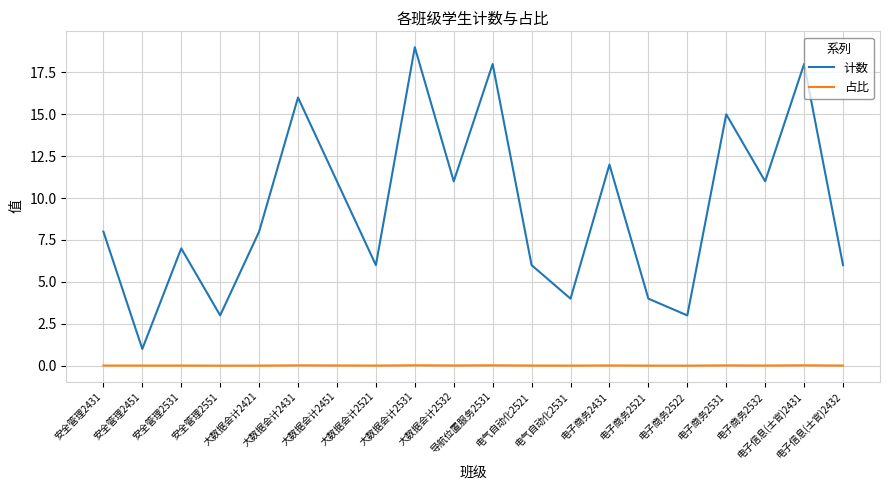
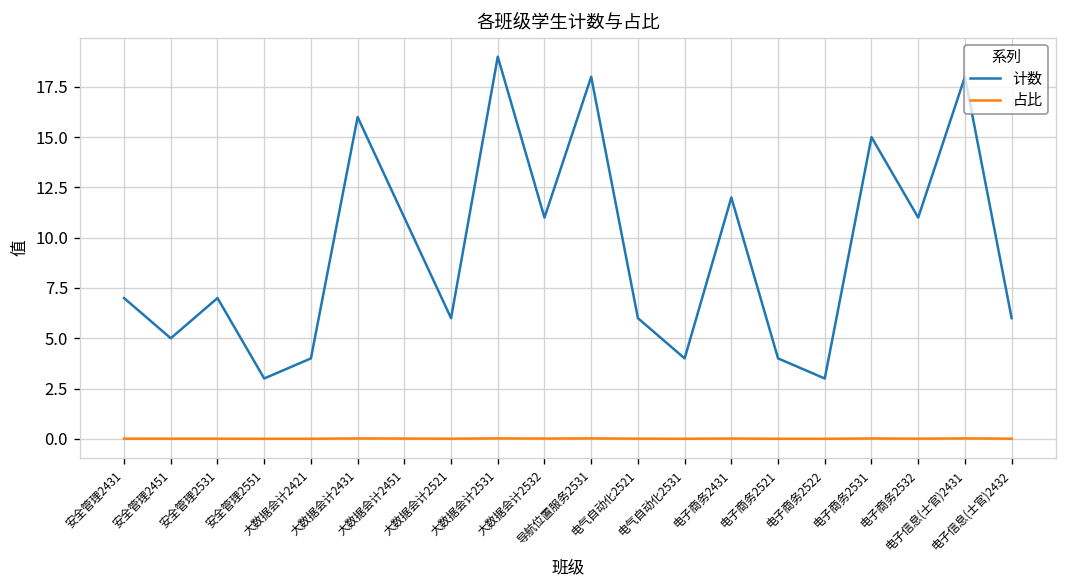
  {
    "计数": {
-     "安全管理2431": 8,
-     "安全管理2451": 1,
+     "安全管理2431": 7,
+     "安全管理2451": 5,
      "安全管理2531": 7,
      "安全管理2551": 3,
-     "大数据会计2421": 8,
+     "大数据会计2421": 4,
      "大数据会计2431": 16,
      "大数据会计2451": 11,
      "大数据会计2521": 6,
      "大数据会计2531": 19,
      "大数据会计2532": 11,
      "导航位置服务2531": 18,
      "电气自动化2521": 6,
      "电气自动化2531": 4,
      "电子商务2431": 12,
      "电子商务2521": 4,
      "电子商务2522": 3,
      "电子商务2531": 15,
      "电子商务2532": 11,
      "电子信息(士官)2432": 6
    },
    "占比": {
      "安全管理2431": 0,
      "安全管理2451": 0,
      "安全管理2531": 0,
      "安全管理2551": 0,
      "大数据会计2421": 0,
      "大数据会计2431": 0,
      "大数据会计2451": 0,
      "大数据会计2521": 0,
      "大数据会计2531": 0,
      "大数据会计2532": 0,
      "导航位置服务2531": 0,
      "电气自动化2521": 0,
      "电气自动化2531": 0,
      "电子商务2431": 0,
      "电子商务2521": 0,
      "电子商务2522": 0,
      "电子商务2531": 0,
      "电子商务2532": 0,
      "电子信息(士官)2431": 0,
      "电子信息(士官)2432": 0
    }
  }
